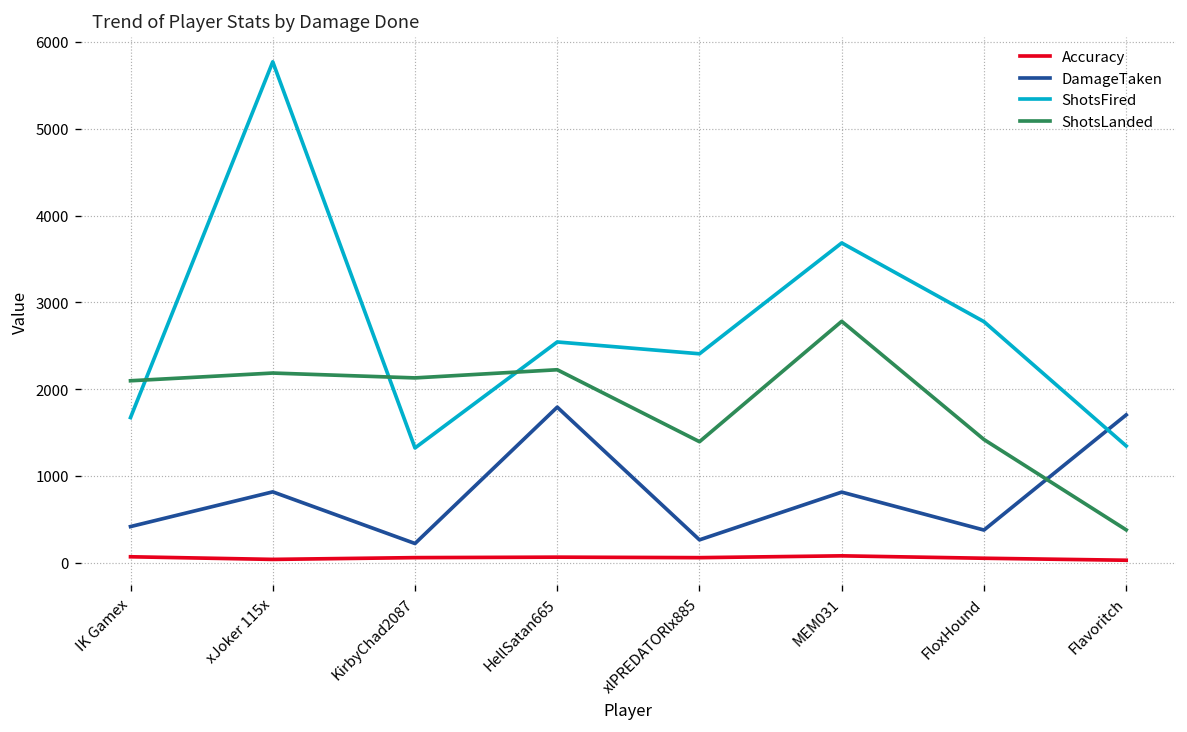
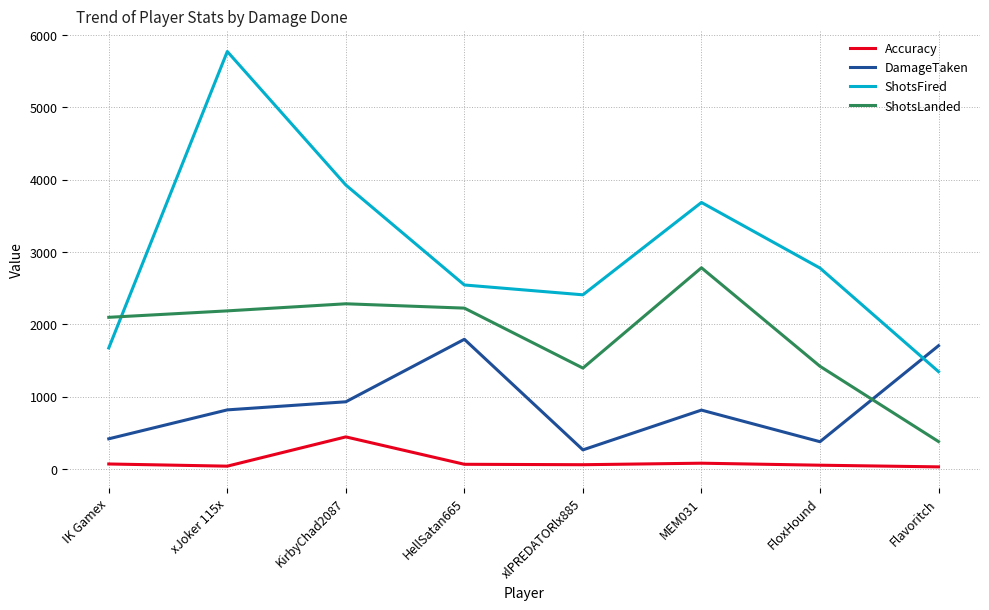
  {
    "Accuracy": {
      "IK Gamex": 100,
      "xJoker 115x": 0,
-     "KirbyChad2087": 100,
+     "KirbyChad2087": 400,
      "HellSatan665": 100,
      "xlPREDATORlx885": 100,
      "MEM031": 100,
      "FloxHound": 100,
      "Flavoritch": 0
    },
    "DamageTaken": {
      "IK Gamex": 400,
      "xJoker 115x": 800,
-     "KirbyChad2087": 200,
+     "KirbyChad2087": 900,
      "HellSatan665": 1800,
      "xlPREDATORlx885": 300,
      "MEM031": 800,
      "FloxHound": 400,
      "Flavoritch": 1700
    },
    "ShotsFired": {
      "IK Gamex": 1700,
      "xJoker 115x": 5800,
-     "KirbyChad2087": 1300,
+     "KirbyChad2087": 3900,
      "HellSatan665": 2500,
      "xlPREDATORlx885": 2400,
      "MEM031": 3700,
      "FloxHound": 2800,
      "Flavoritch": 1300
    },
    "ShotsLanded": {
      "IK Gamex": 2100,
      "xJoker 115x": 2200,
-     "KirbyChad2087": 2100,
+     "KirbyChad2087": 2300,
      "HellSatan665": 2200,
      "xlPREDATORlx885": 1400,
      "MEM031": 2800,
      "FloxHound": 1400,
      "Flavoritch": 400
    }
  }
